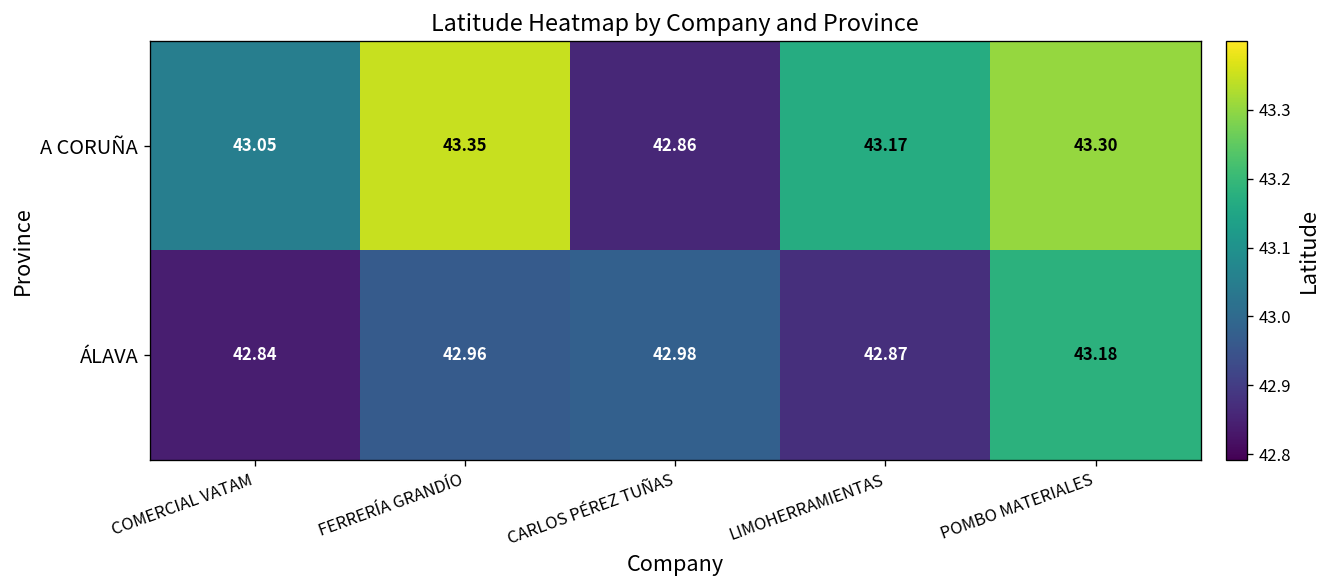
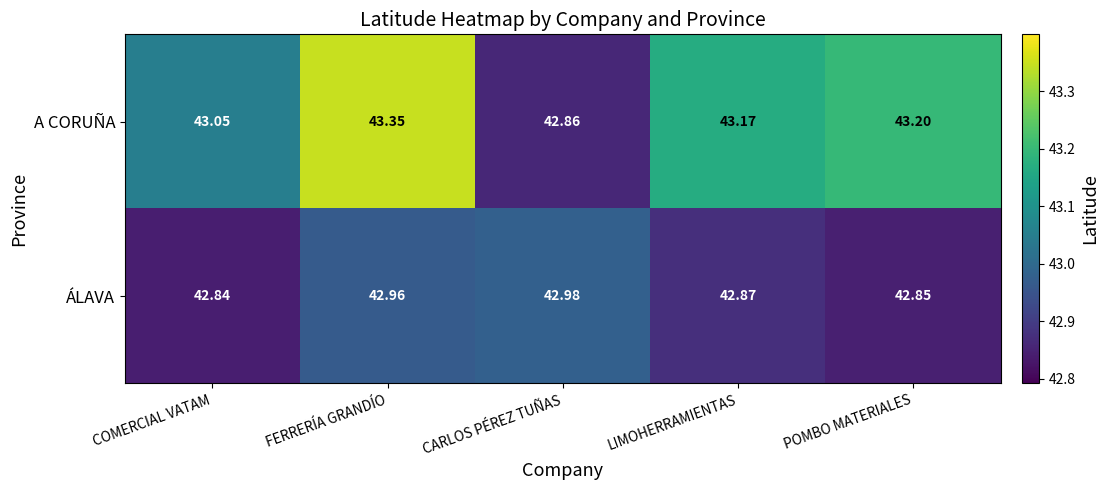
  {
    "A CORUÑA": {
      "COMERCIAL VATAM": 43.05,
      "FERRERÍA GRANDÍO": 43.35,
      "CARLOS PÉREZ TUÑAS": 42.86,
      "LIMOHERRAMIENTAS": 43.17,
-     "POMBO MATERIALES": 43.30
+     "POMBO MATERIALES": 43.20
    },
    "ÁLAVA": {
      "COMERCIAL VATAM": 42.84,
      "FERRERÍA GRANDÍO": 42.96,
      "CARLOS PÉREZ TUÑAS": 42.98,
      "LIMOHERRAMIENTAS": 42.87,
-     "POMBO MATERIALES": 43.18
+     "POMBO MATERIALES": 42.85
    }
  }
